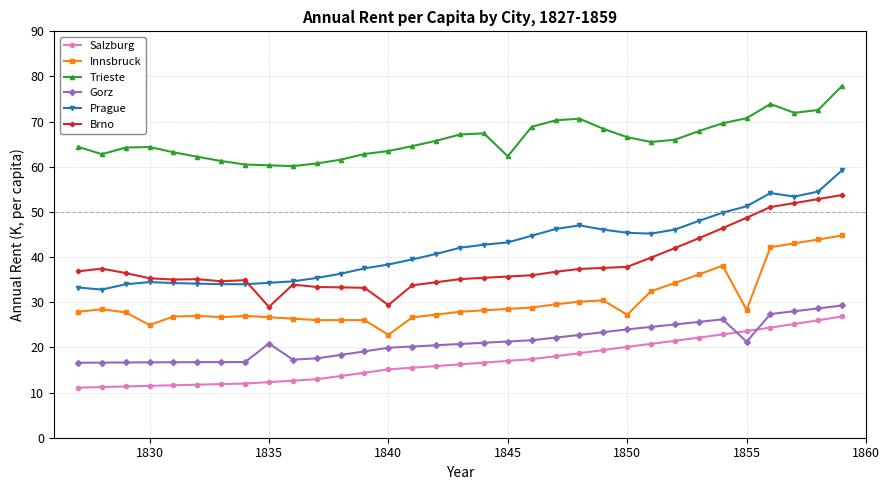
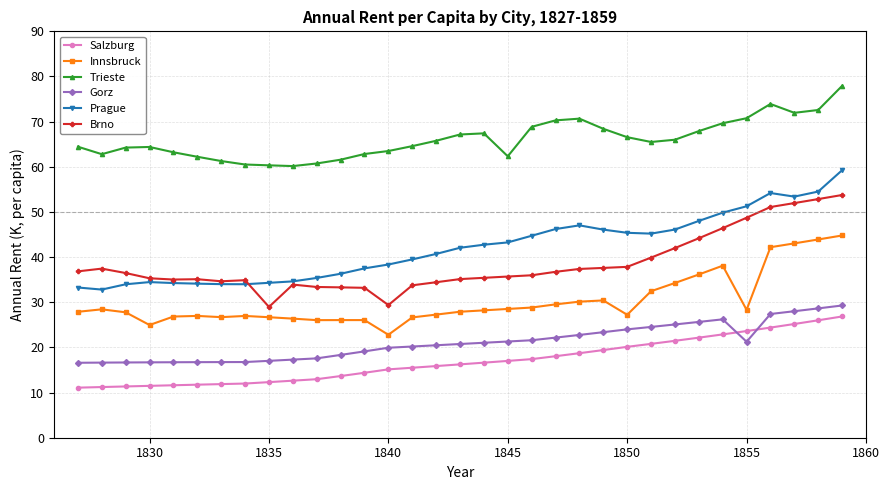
  {
    "Salzburg": {
      "1830": 11,
      "1835": 12,
      "1840": 15,
      "1845": 17,
      "1850": 20,
      "1855": 24
    },
    "Innsbruck": {
      "1830": 25,
      "1835": 27,
      "1840": 23,
      "1845": 29,
      "1850": 27,
      "1855": 28
    },
    "Trieste": {
      "1830": 64,
      "1835": 60,
      "1840": 63,
      "1845": 62,
      "1850": 67,
      "1855": 71
    },
    "Gorz": {
      "1830": 17,
-     "1835": 21,
+     "1835": 17,
      "1840": 20,
      "1845": 21,
      "1850": 24,
      "1855": 21
    },
    "Prague": {
      "1830": 34,
      "1835": 34,
      "1840": 38,
      "1845": 43,
      "1850": 45,
      "1855": 51
    },
    "Brno": {
      "1830": 35,
      "1835": 29,
      "1840": 29,
      "1845": 36,
      "1850": 38,
      "1855": 49
    }
  }
